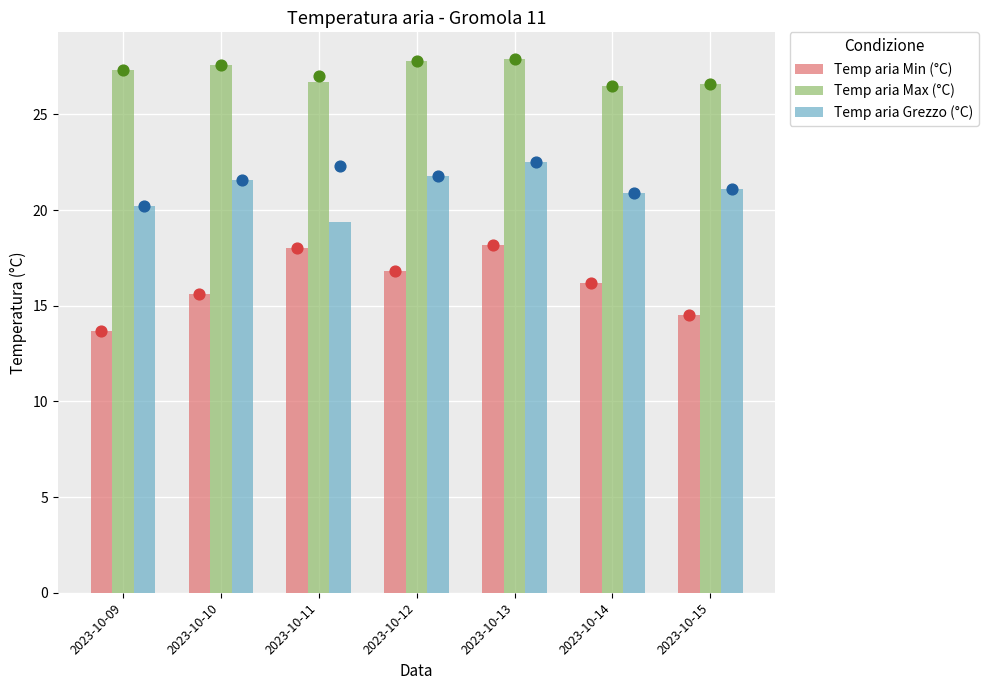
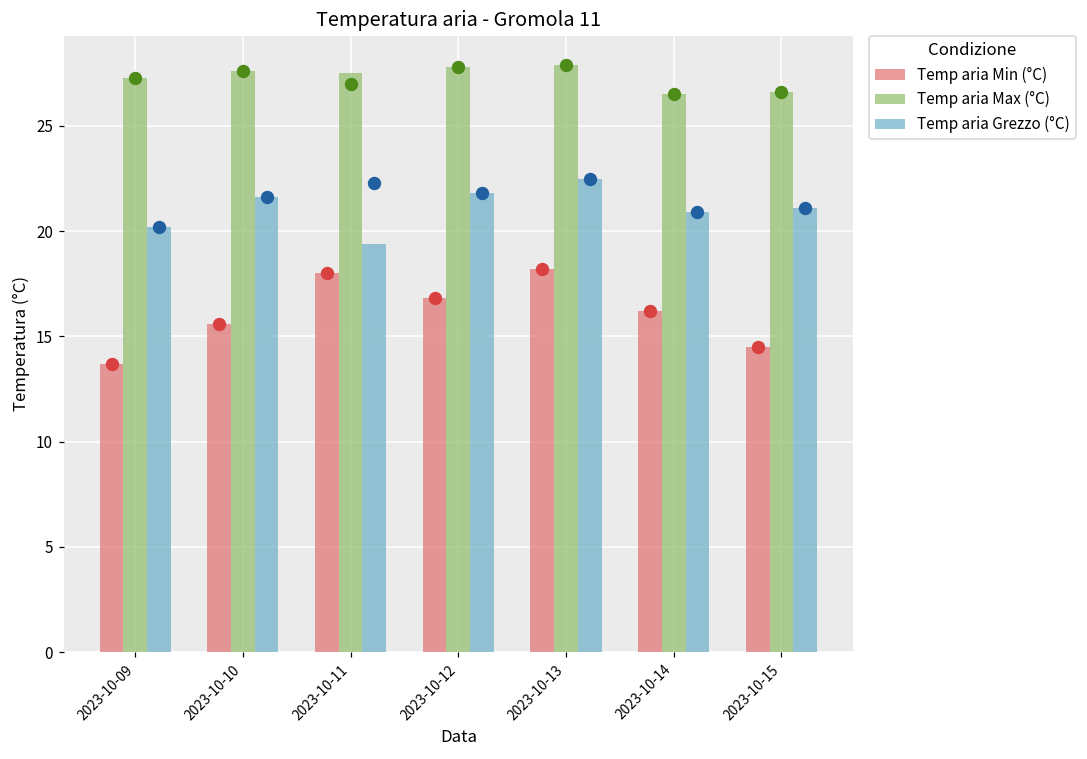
  {
    "Temp aria Min (°C)": {
      "2023-10-09": 13.7,
      "2023-10-10": 15.6,
      "2023-10-11": 18.0,
      "2023-10-12": 16.8,
      "2023-10-13": 18.2,
      "2023-10-14": 16.2,
      "2023-10-15": 14.5
    },
    "Temp aria Max (°C)": {
      "2023-10-09": 27.3,
      "2023-10-10": 27.6,
-     "2023-10-11": 26.7,
+     "2023-10-11": 27.5,
      "2023-10-12": 27.8,
      "2023-10-13": 27.9,
      "2023-10-14": 26.5,
      "2023-10-15": 26.6
    },
    "Temp aria Grezzo (°C)": {
      "2023-10-09": 20.2,
      "2023-10-10": 21.6,
      "2023-10-11": 19.4,
      "2023-10-12": 21.8,
      "2023-10-13": 22.5,
      "2023-10-14": 20.9,
      "2023-10-15": 21.1
    }
  }
